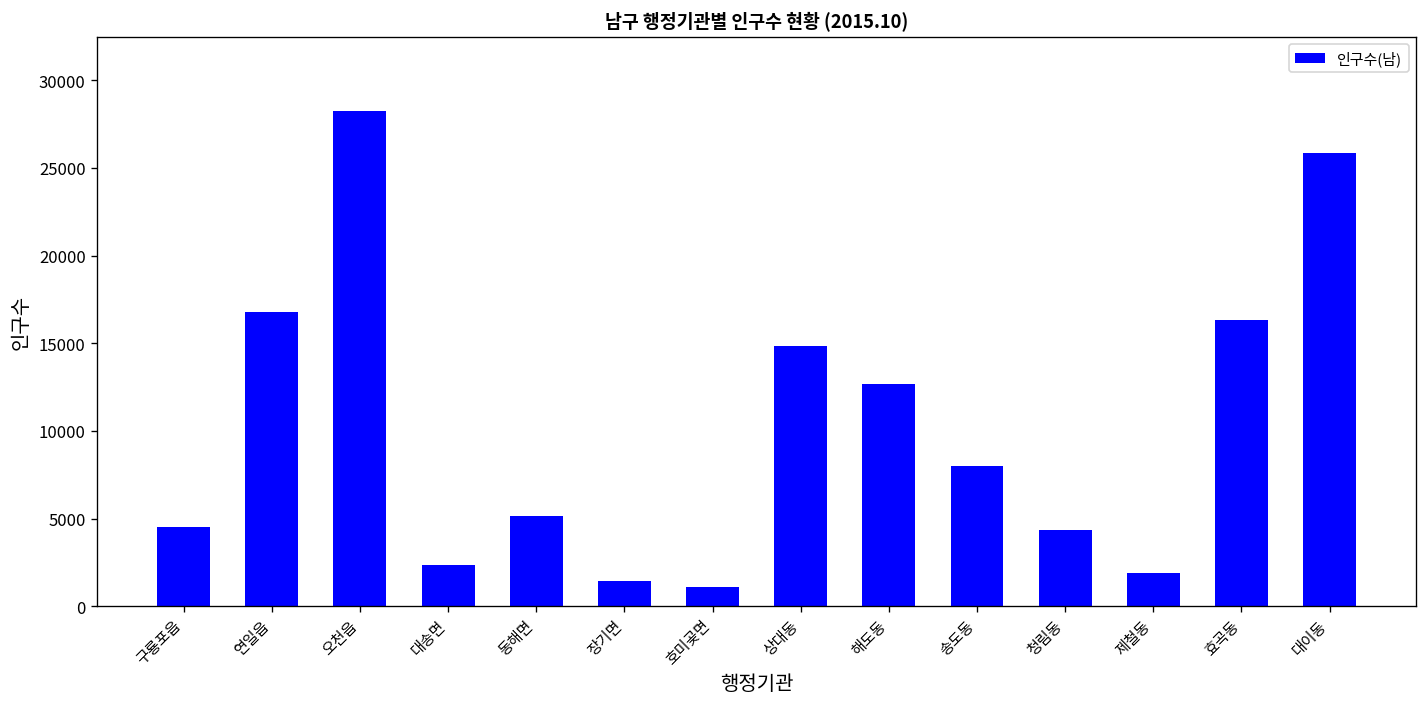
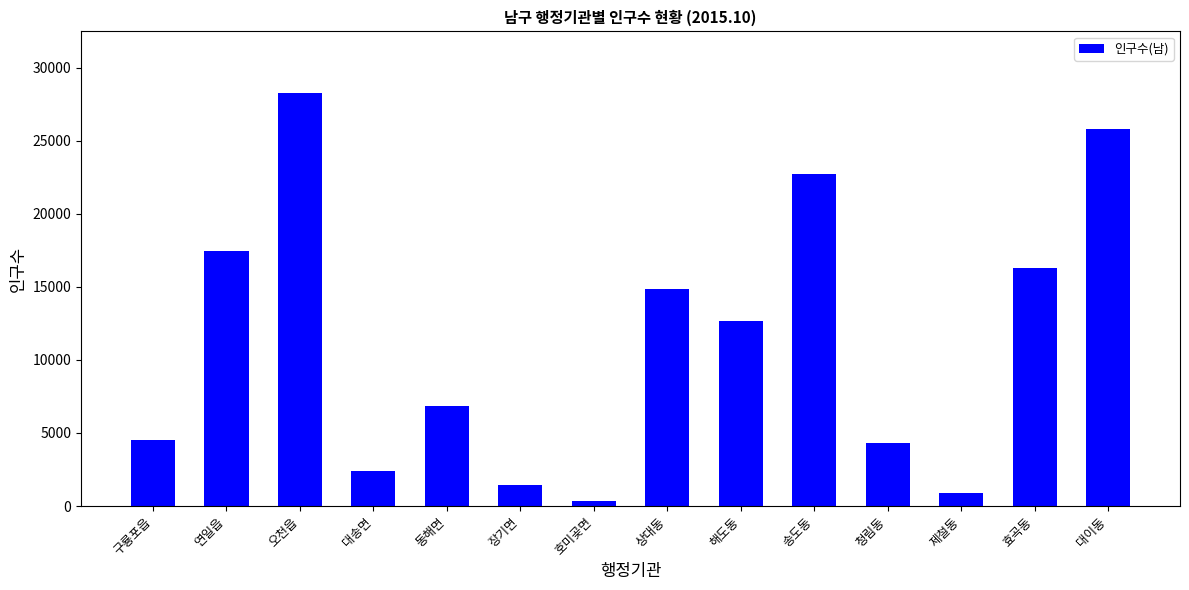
  {
    "구룡포읍": 4500,
-   "연일읍": 16800,
+   "연일읍": 17500,
    "오천읍": 28300,
    "대송면": 2400,
-   "동해면": 5200,
+   "동해면": 6800,
    "장기면": 1400,
-   "호미곶면": 1100,
+   "호미곶면": 400,
    "상대동": 14800,
    "해도동": 12700,
-   "송도동": 8000,
+   "송도동": 22700,
    "청림동": 4300,
-   "제철동": 1900,
+   "제철동": 900,
    "효곡동": 16300,
    "대이동": 25800
  }
